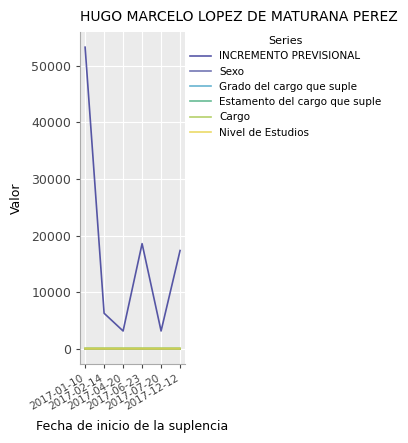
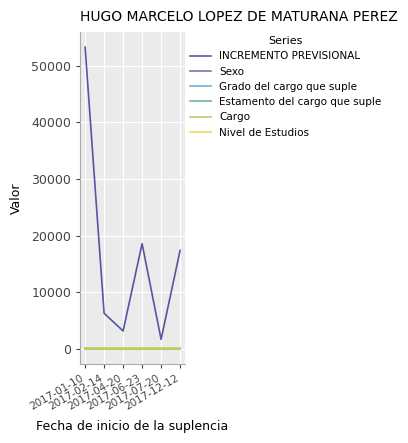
  {
    "INCREMENTO PREVISIONAL": {
      "2017-01-10": 53000,
      "2017-02-14": 6000,
      "2017-04-20": 3000,
      "2017-06-23": 19000,
-     "2017-07-20": 3000,
+     "2017-07-20": 2000,
      "2017-12-12": 17000
    }
  }
